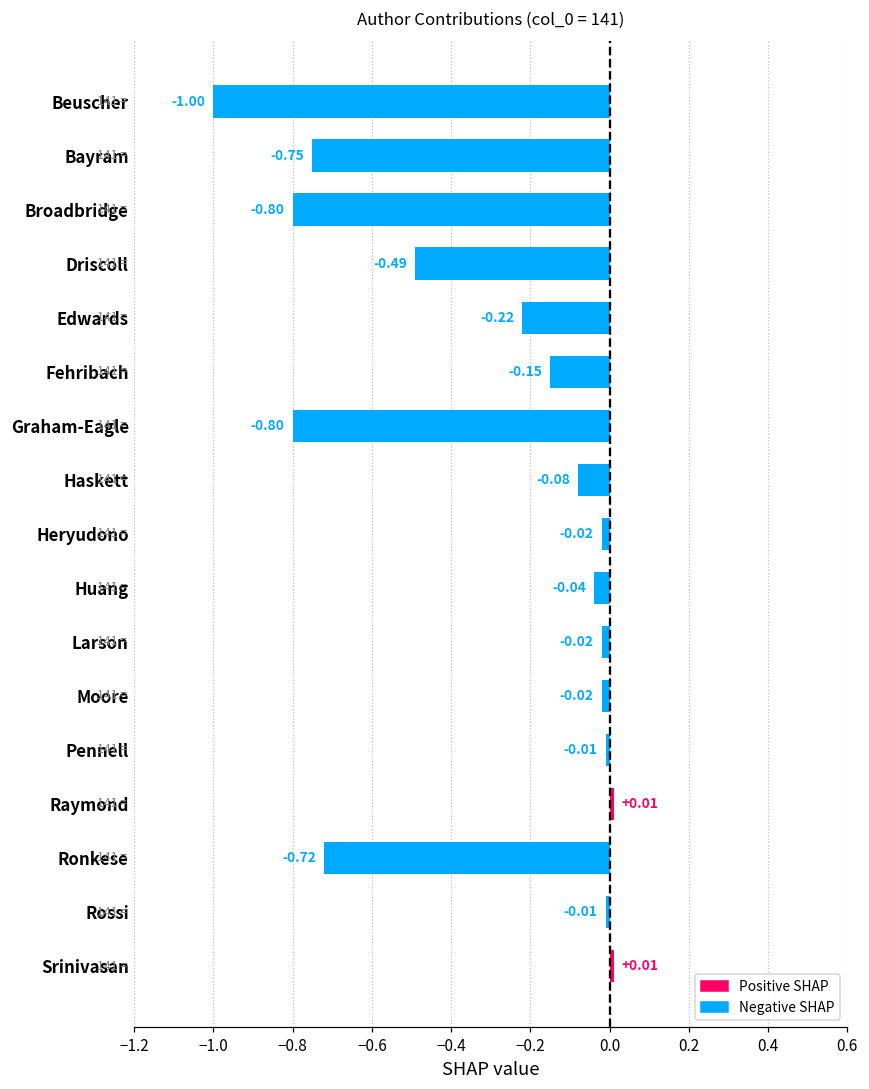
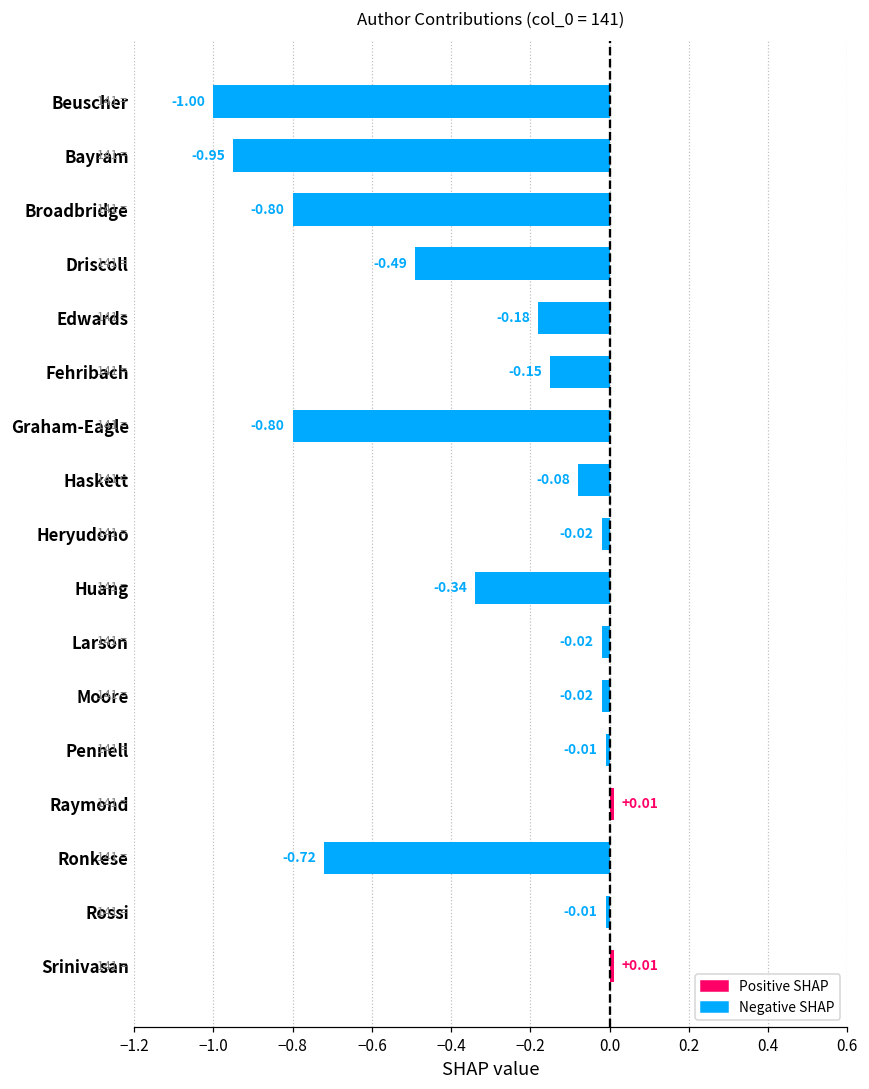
  {
    "Beuscher": "-1.00",
-   "Bayram": "-0.75",
+   "Bayram": "-0.95",
    "Broadbridge": "-0.80",
    "Driscoll": "-0.49",
-   "Edwards": "-0.22",
+   "Edwards": "-0.18",
    "Fehribach": "-0.15",
    "Graham-Eagle": "-0.80",
    "Haskett": "-0.08",
    "Heryudono": "-0.02",
-   "Huang": "-0.04",
+   "Huang": "-0.34",
    "Larson": "-0.02",
    "Moore": "-0.02",
    "Pennell": "-0.01",
    "Raymond": "+0.01",
    "Ronkese": "-0.72",
    "Rossi": "-0.01",
    "Srinivasan": "+0.01"
  }
